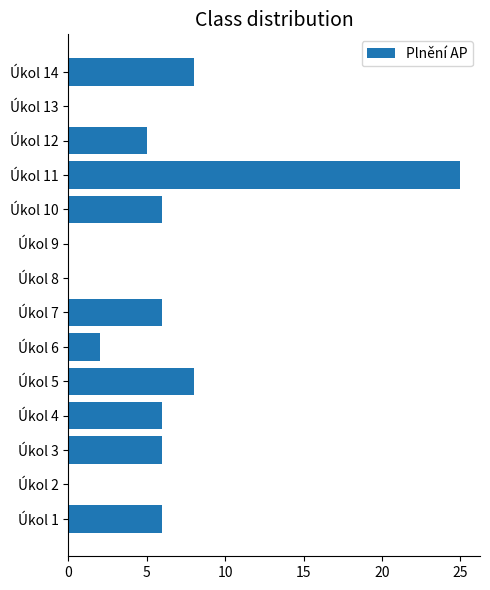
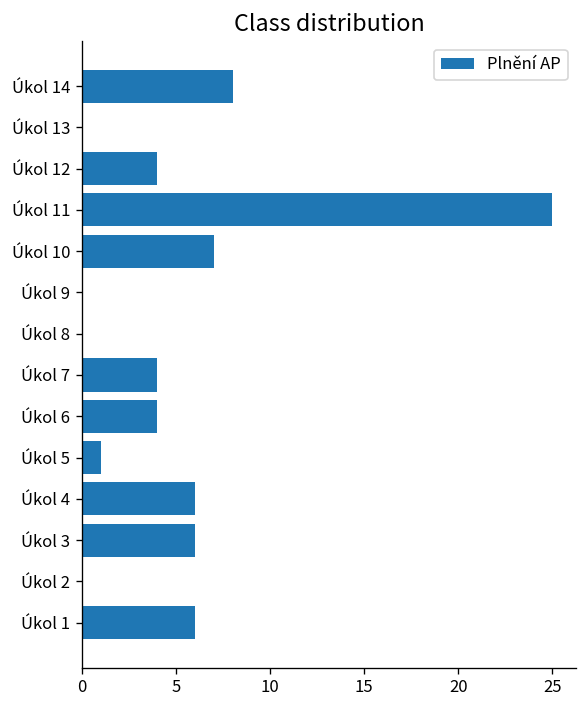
  {
    "Úkol 14": 8,
    "Úkol 13": 0,
-   "Úkol 12": 5,
+   "Úkol 12": 4,
    "Úkol 11": 25,
-   "Úkol 10": 6,
+   "Úkol 10": 7,
    "Úkol 9": 0,
    "Úkol 8": 0,
-   "Úkol 7": 6,
-   "Úkol 6": 2,
-   "Úkol 5": 8,
+   "Úkol 7": 4,
+   "Úkol 6": 4,
+   "Úkol 5": 1,
    "Úkol 4": 6,
    "Úkol 3": 6,
    "Úkol 2": 0,
    "Úkol 1": 6
  }
